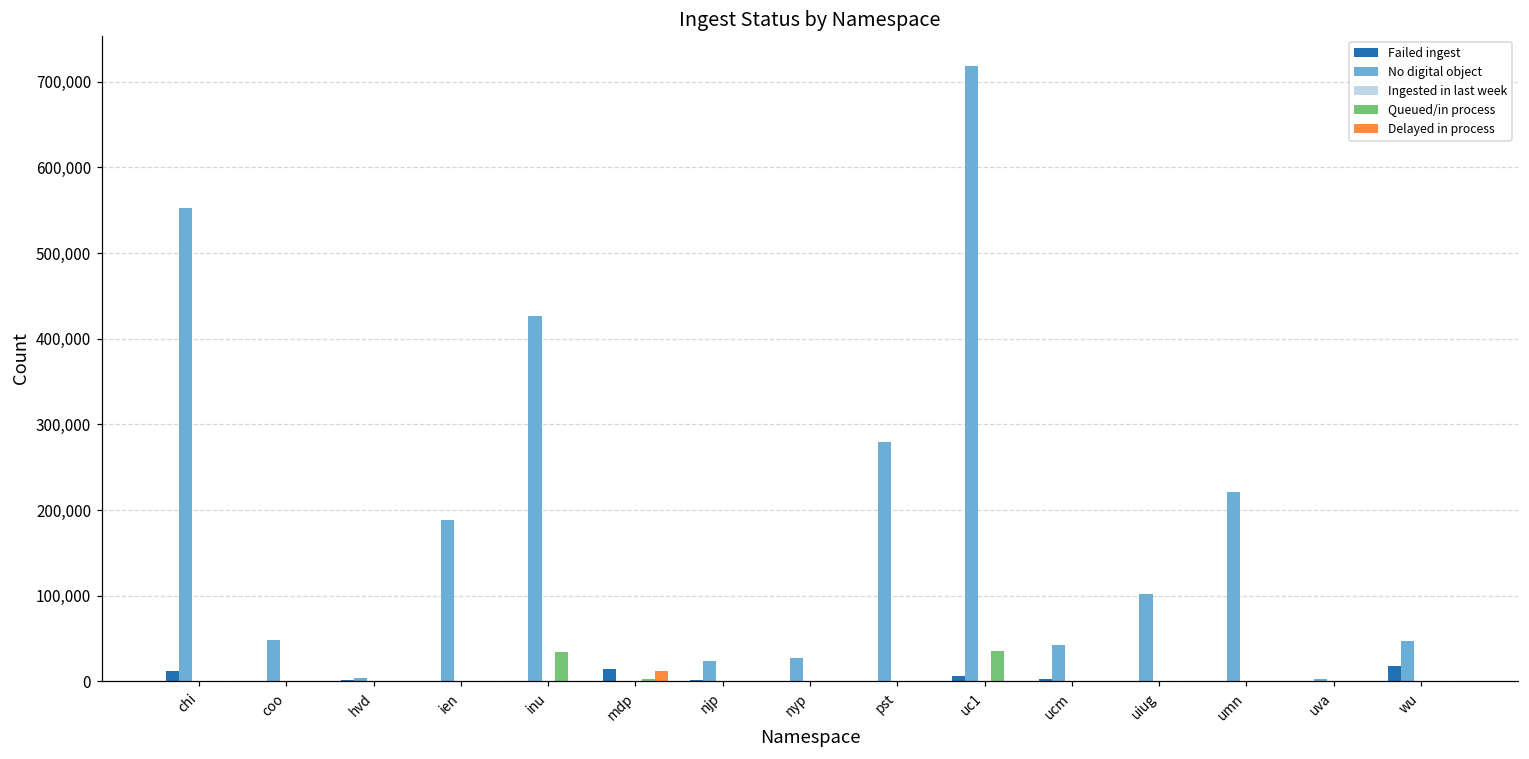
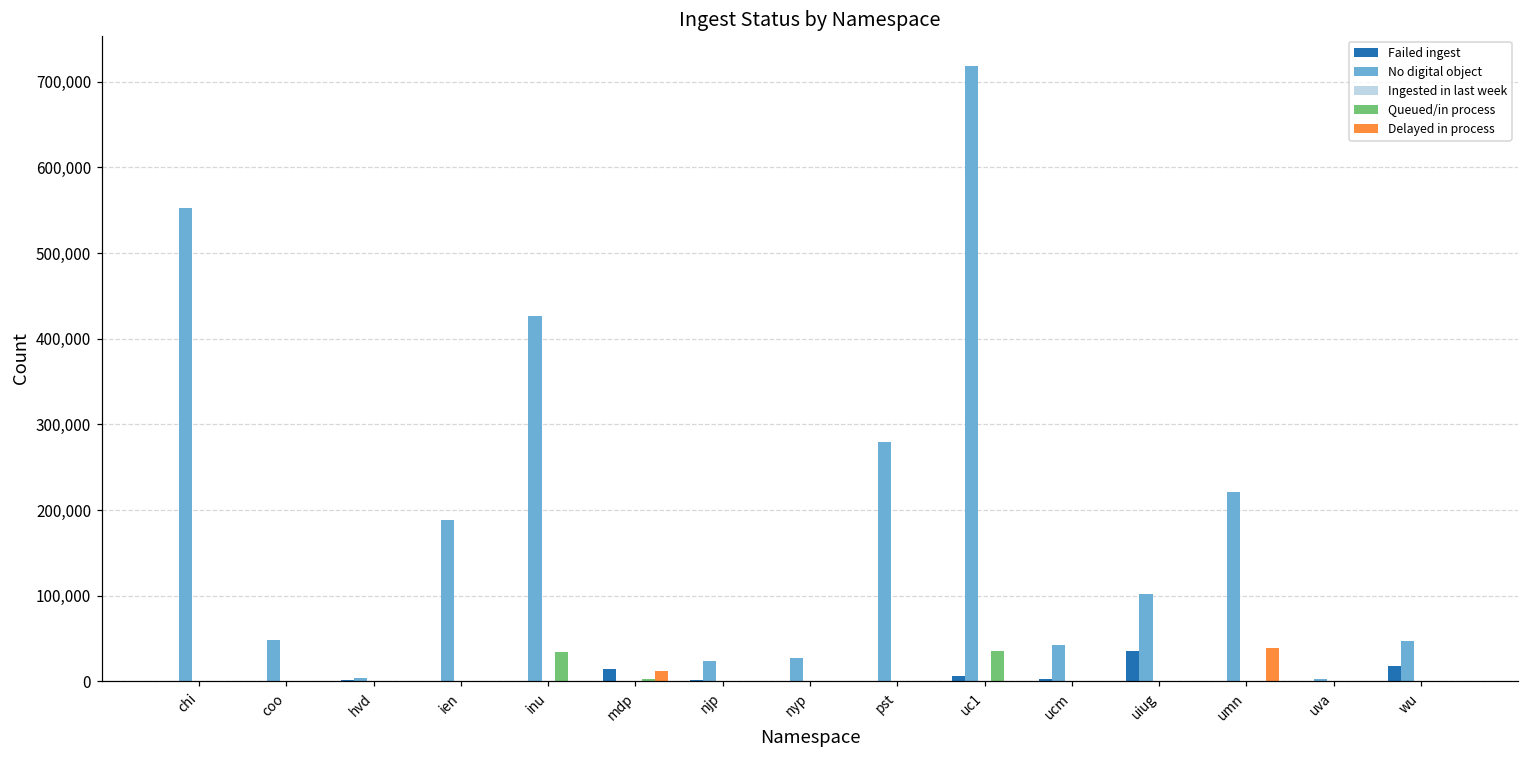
  {
    "Failed ingest": {
-     "chi": "10,000",
+     "chi": "0",
      "mdp": "10,000",
      "uc1": "10,000",
-     "uiug": "0",
+     "uiug": "40,000",
      "wu": "20,000"
    },
    "No digital object": {
      "chi": "550,000",
      "coo": "50,000",
      "hvd": "0",
      "ien": "190,000",
      "inu": "430,000",
      "mdp": "0",
      "njp": "20,000",
      "nyp": "30,000",
      "pst": "280,000",
      "uc1": "720,000",
      "ucm": "40,000",
      "uiug": "100,000",
      "umn": "220,000",
      "uva": "0",
      "wu": "50,000"
    },
    "Ingested in last week": {
      "ien": "0"
    },
    "Queued/in process": {
      "chi": "0",
      "ien": "0",
      "inu": "30,000",
      "uc1": "40,000",
      "uiug": "0",
      "uva": "0"
    },
    "Delayed in process": {
      "chi": "0",
      "ien": "0",
      "mdp": "10,000",
      "nyp": "0",
      "ucm": "0",
      "uiug": "0",
-     "umn": "0",
+     "umn": "40,000",
      "uva": "0"
    }
  }
